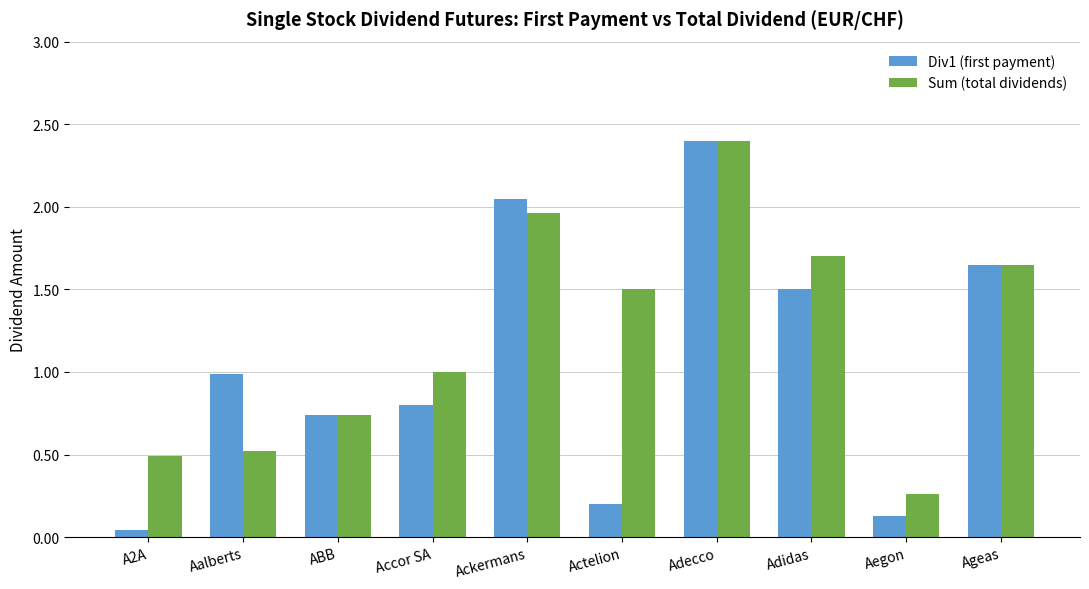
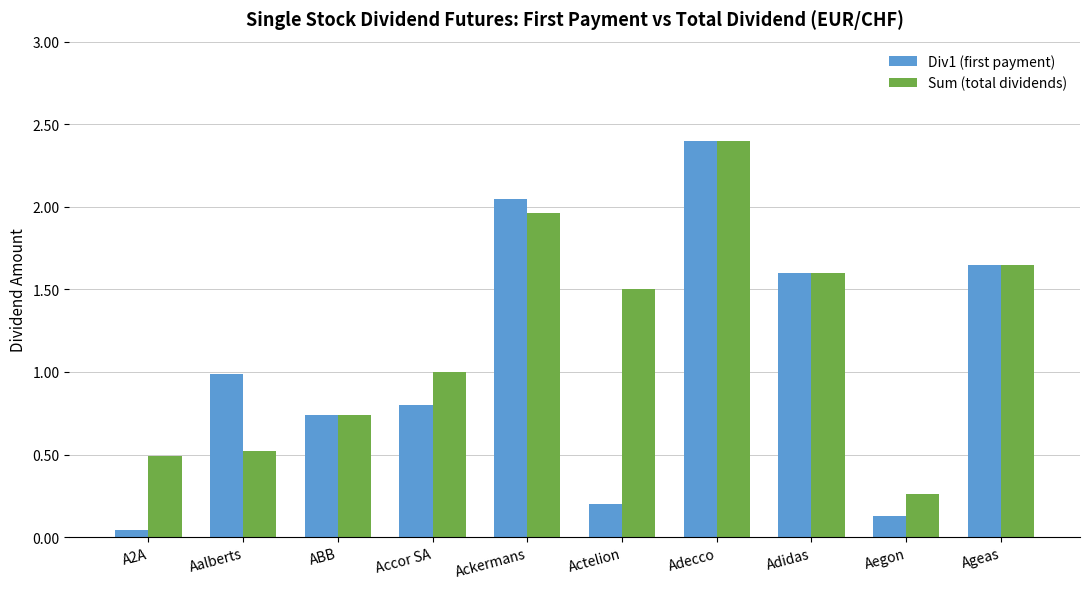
  {
    "Div1 (first payment)": {
      "A2A": 0.04,
      "Aalberts": 1.0,
      "ABB": 0.74,
      "Accor SA": 0.8,
      "Ackermans": 2.05,
      "Actelion": 0.2,
      "Adecco": 2.4,
-     "Adidas": 1.5,
+     "Adidas": 1.6,
      "Aegon": 0.13,
      "Ageas": 1.65
    },
    "Sum (total dividends)": {
      "A2A": 0.5,
      "Aalberts": 0.52,
      "ABB": 0.74,
      "Accor SA": 1.0,
      "Ackermans": 1.96,
      "Actelion": 1.5,
      "Adecco": 2.4,
-     "Adidas": 1.7,
+     "Adidas": 1.6,
      "Aegon": 0.26,
      "Ageas": 1.65
    }
  }
